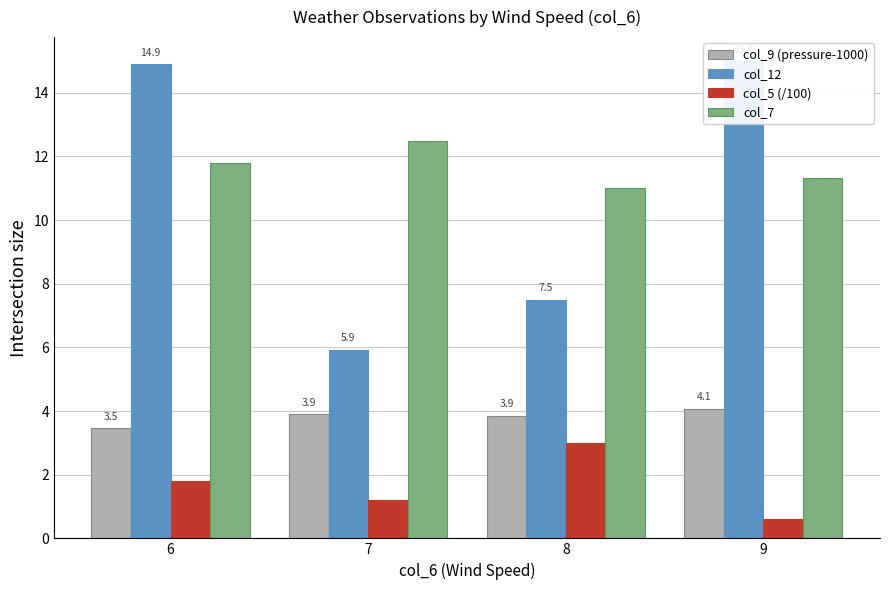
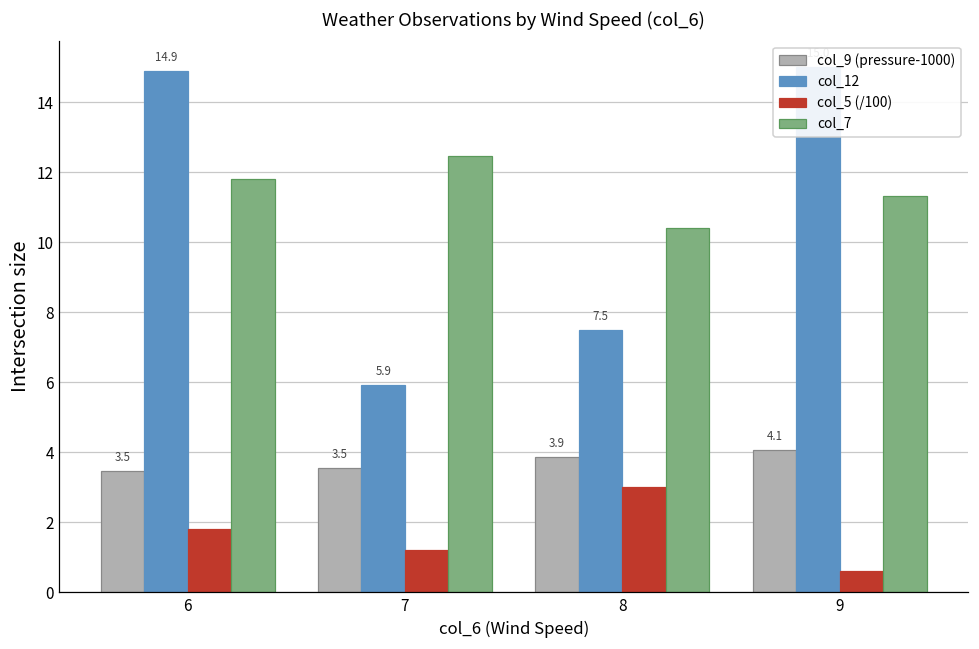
  {
    "col_9 (pressure-1000)": {
      "6": 3.5,
-     "7": 3.9,
+     "7": 3.5,
      "8": 3.9,
      "9": 4.1
    },
    "col_12": {
      "6": 14.9,
      "7": 5.9,
      "8": 7.5
    },
    "col_5 (/100)": {
      "6": 1.8,
      "7": 1.2,
      "8": 3.0,
      "9": 0.6
    },
    "col_7": {
      "6": 11.8,
      "7": 12.5,
-     "8": 11.0,
+     "8": 10.4,
      "9": 11.3
    }
  }
